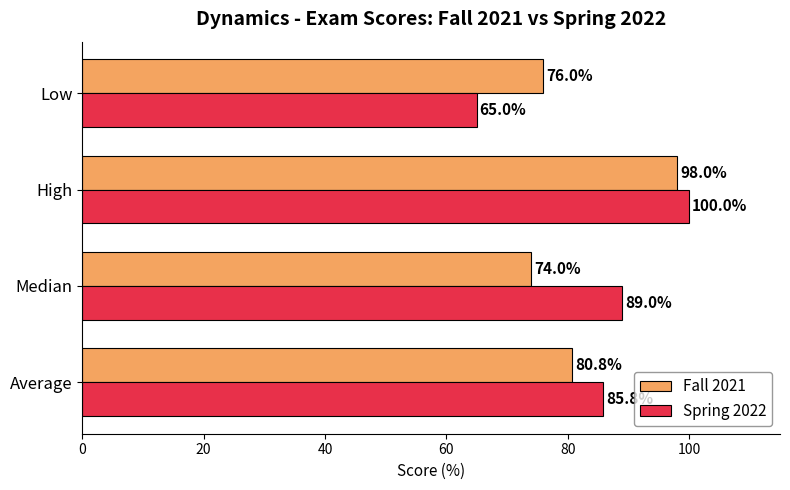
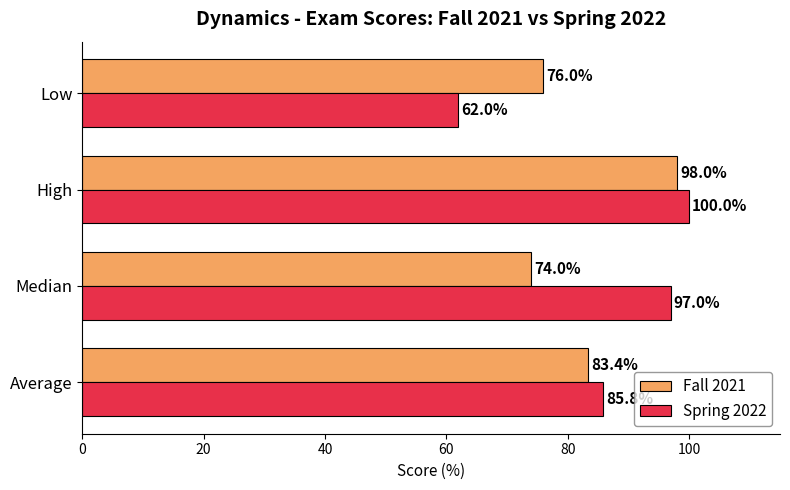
  {
    "Fall 2021": {
      "Low": "76.0%",
      "High": "98.0%",
      "Median": "74.0%",
-     "Average": "80.8%"
+     "Average": "83.4%"
    },
    "Spring 2022": {
-     "Low": "65.0%",
+     "Low": "62.0%",
      "High": "100.0%",
-     "Median": "89.0%"
+     "Median": "97.0%"
    }
  }
